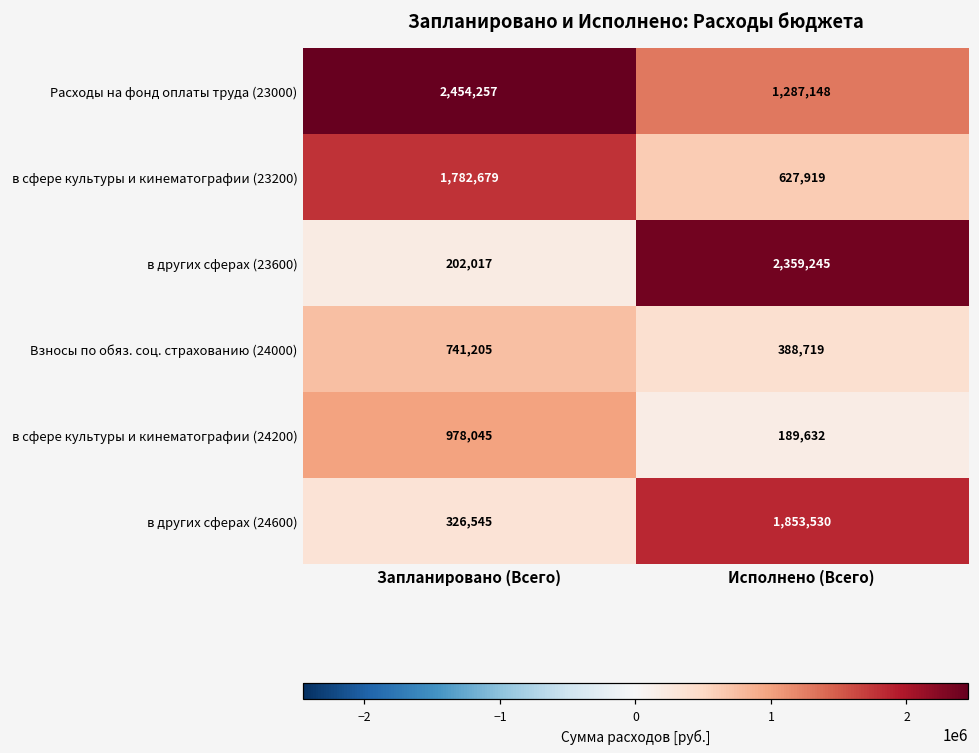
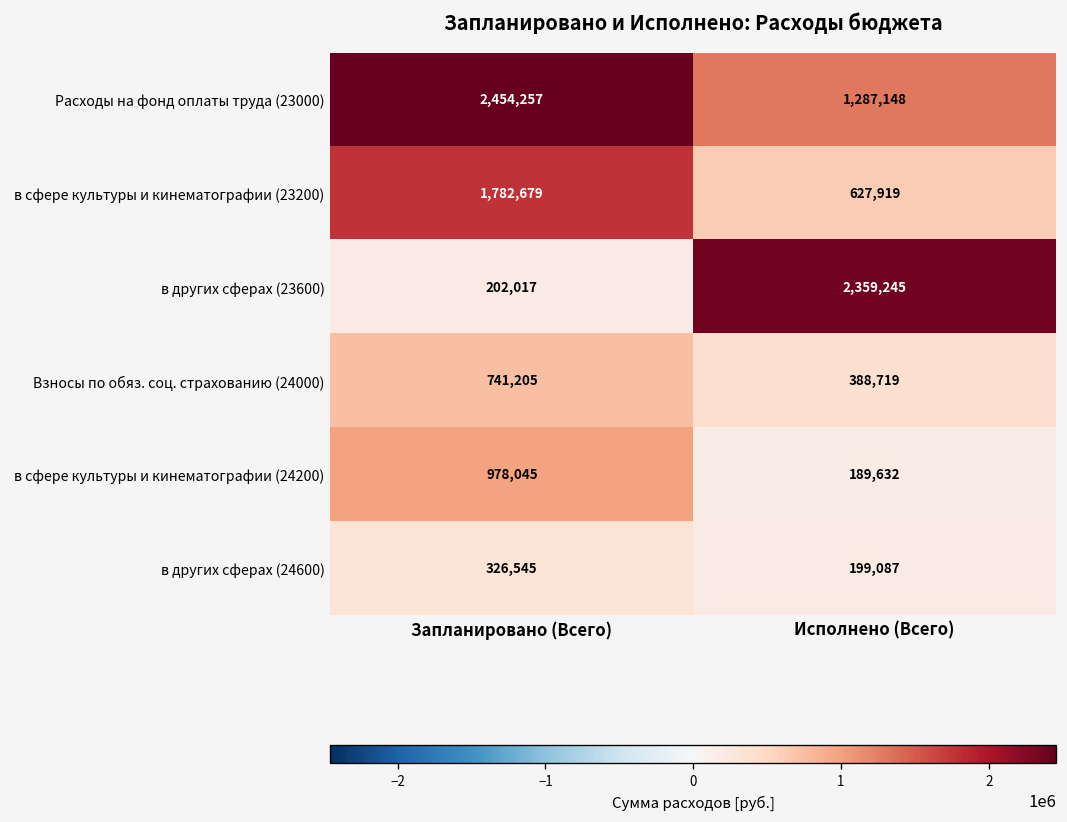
  {
    "Расходы на фонд оплаты труда (23000)": {
      "Запланировано (Всего)": "2,454,257",
      "Исполнено (Всего)": "1,287,148"
    },
    "в сфере культуры и кинематографии (23200)": {
      "Запланировано (Всего)": "1,782,679",
      "Исполнено (Всего)": "627,919"
    },
    "в других сферах (23600)": {
      "Запланировано (Всего)": "202,017",
      "Исполнено (Всего)": "2,359,245"
    },
    "Взносы по обяз. соц. страхованию (24000)": {
      "Запланировано (Всего)": "741,205",
      "Исполнено (Всего)": "388,719"
    },
    "в сфере культуры и кинематографии (24200)": {
      "Запланировано (Всего)": "978,045",
      "Исполнено (Всего)": "189,632"
    },
    "в других сферах (24600)": {
      "Запланировано (Всего)": "326,545",
-     "Исполнено (Всего)": "1,853,530"
+     "Исполнено (Всего)": "199,087"
    }
  }
